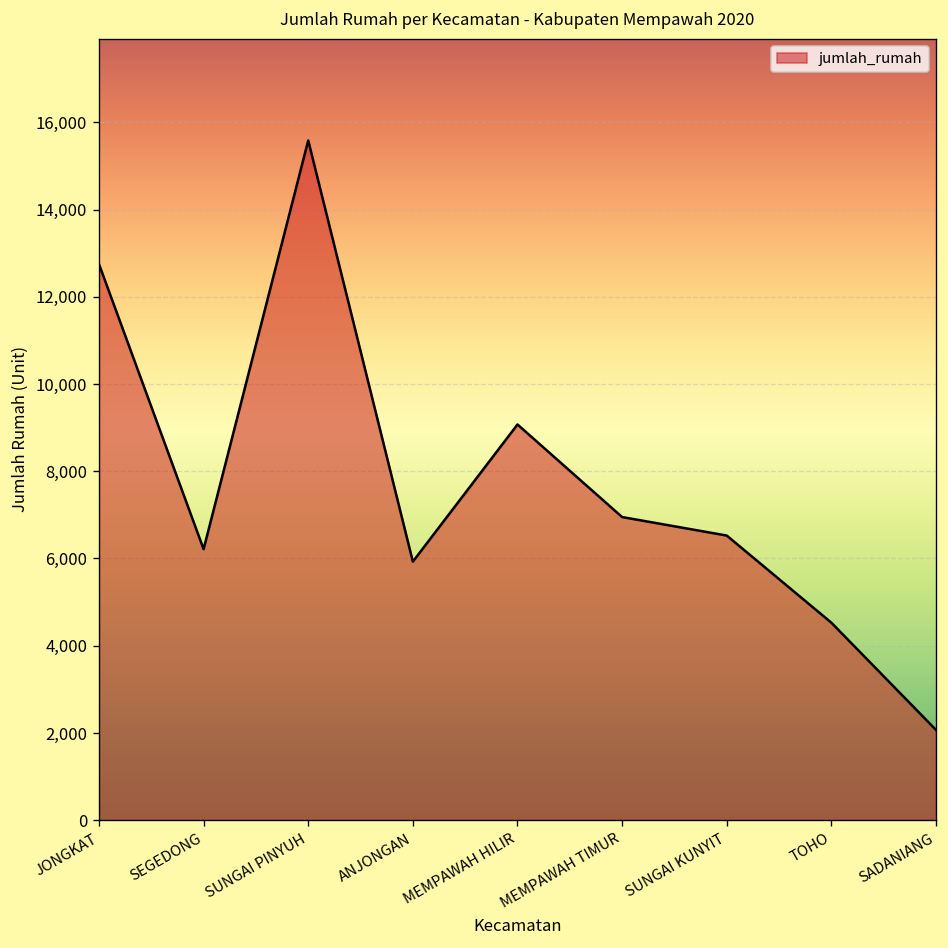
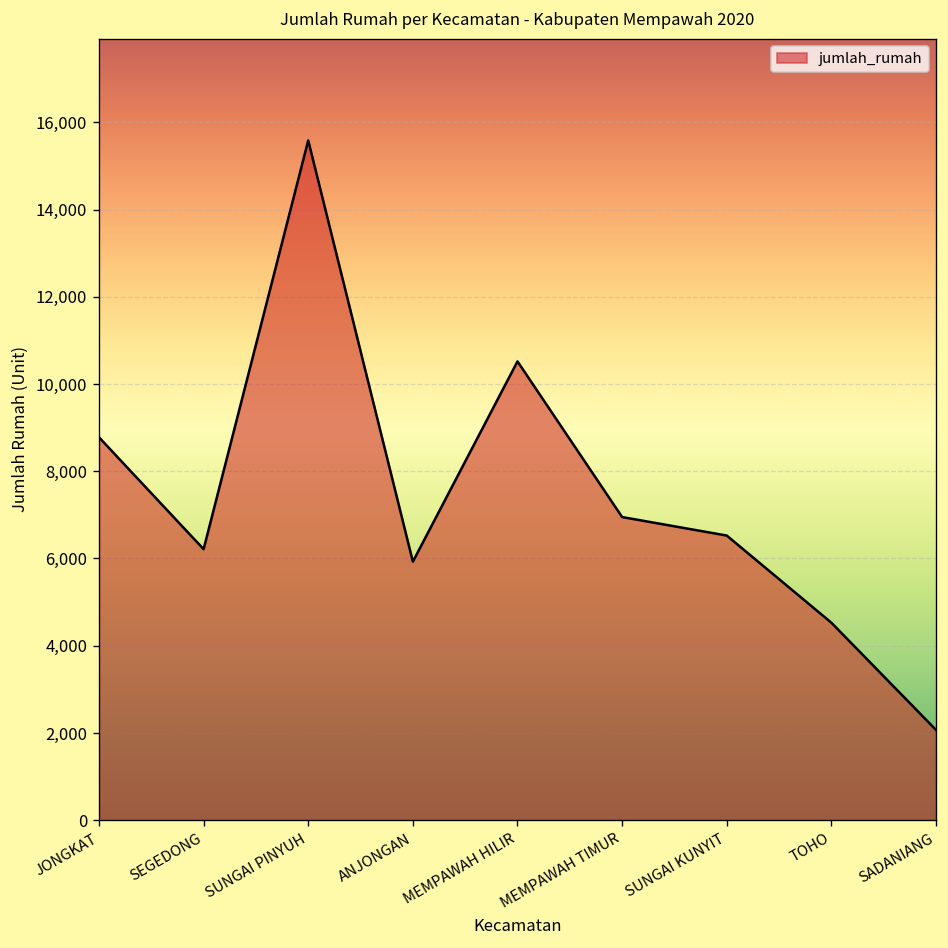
  {
-   "JONGKAT": "12,700",
+   "JONGKAT": "8,800",
    "SEGEDONG": "6,200",
    "SUNGAI PINYUH": "15,600",
    "ANJONGAN": "5,900",
-   "MEMPAWAH HILIR": "9,100",
+   "MEMPAWAH HILIR": "10,500",
    "MEMPAWAH TIMUR": "7,000",
    "SUNGAI KUNYIT": "6,500",
    "TOHO": "4,500",
    "SADANIANG": "2,100"
  }
